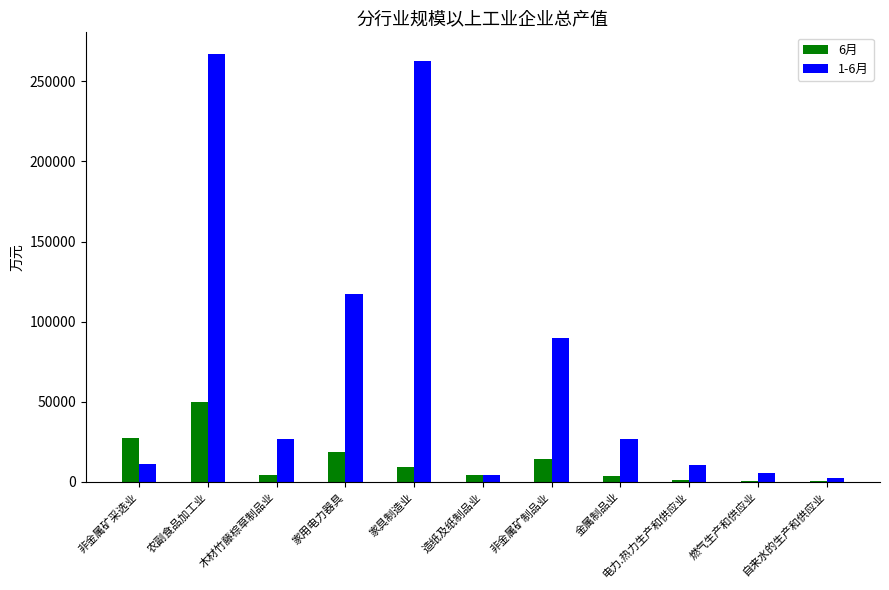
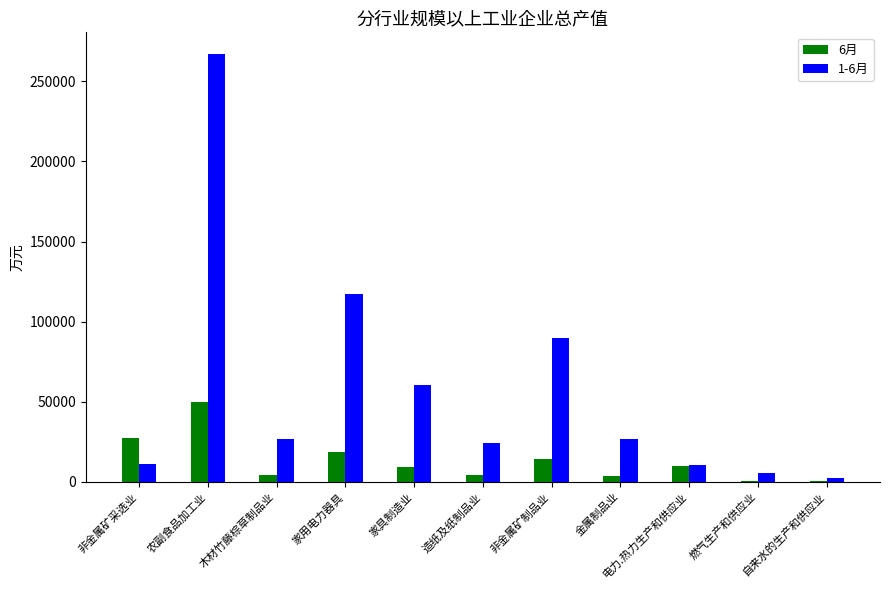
  {
    "6月": {
      "非金属矿采选业": 27000,
      "农副食品加工业": 50000,
      "木材竹藤棕草制品业": 4000,
      "家用电力器具": 19000,
      "家具制造业": 10000,
      "造纸及纸制品业": 5000,
      "非金属矿制品业": 14000,
      "金属制品业": 3000,
-     "电力.热力生产和供应业": 1000
+     "电力.热力生产和供应业": 10000
    },
    "1-6月": {
      "非金属矿采选业": 11000,
      "农副食品加工业": 267000,
      "木材竹藤棕草制品业": 27000,
      "家用电力器具": 117000,
-     "家具制造业": 263000,
-     "造纸及纸制品业": 4000,
+     "家具制造业": 61000,
+     "造纸及纸制品业": 24000,
      "非金属矿制品业": 90000,
      "金属制品业": 27000,
      "电力.热力生产和供应业": 11000,
      "燃气生产和供应业": 6000,
      "自来水的生产和供应业": 3000
    }
  }
